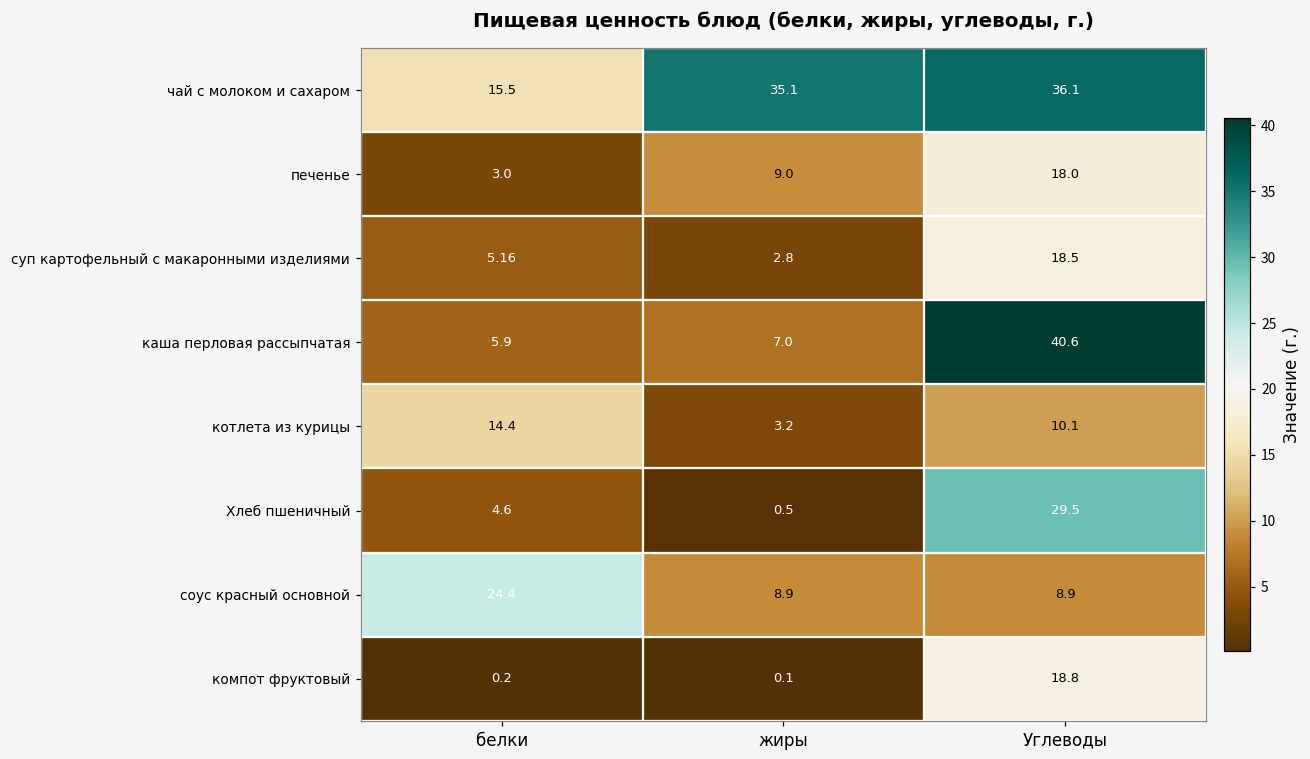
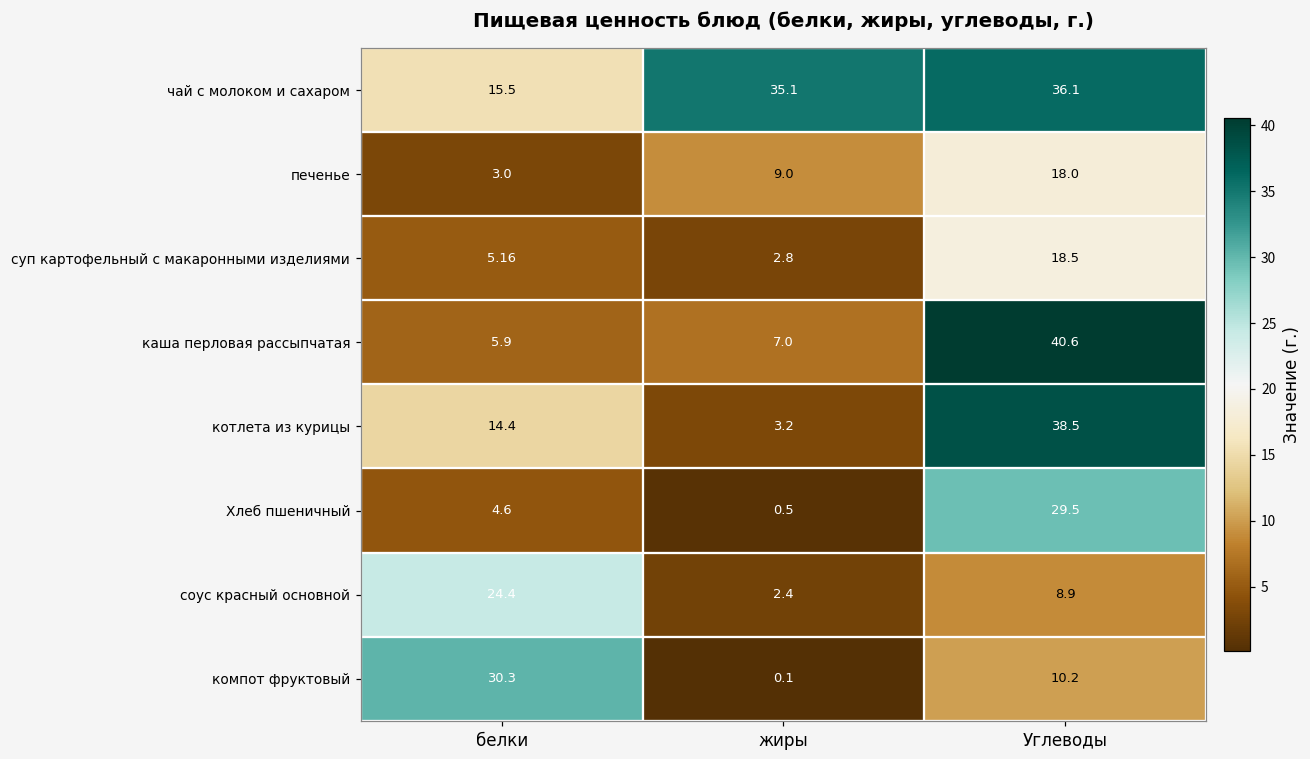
  {
    "чай с молоком и сахаром": {
      "белки": 15.5,
      "жиры": 35.1,
      "Углеводы": 36.1
    },
    "печенье": {
      "белки": 3.0,
      "жиры": 9.0,
      "Углеводы": 18.0
    },
    "суп картофельный с макаронными изделиями": {
      "белки": 5.16,
      "жиры": 2.8,
      "Углеводы": 18.5
    },
    "каша перловая рассыпчатая": {
      "белки": 5.9,
      "жиры": 7.0,
      "Углеводы": 40.6
    },
    "котлета из курицы": {
      "белки": 14.4,
      "жиры": 3.2,
-     "Углеводы": 10.1
+     "Углеводы": 38.5
    },
    "Хлеб пшеничный": {
      "белки": 4.6,
      "жиры": 0.5,
      "Углеводы": 29.5
    },
    "соус красный основной": {
      "белки": 24.4,
-     "жиры": 8.9,
+     "жиры": 2.4,
      "Углеводы": 8.9
    },
    "компот фруктовый": {
-     "белки": 0.2,
+     "белки": 30.3,
      "жиры": 0.1,
-     "Углеводы": 18.8
+     "Углеводы": 10.2
    }
  }
